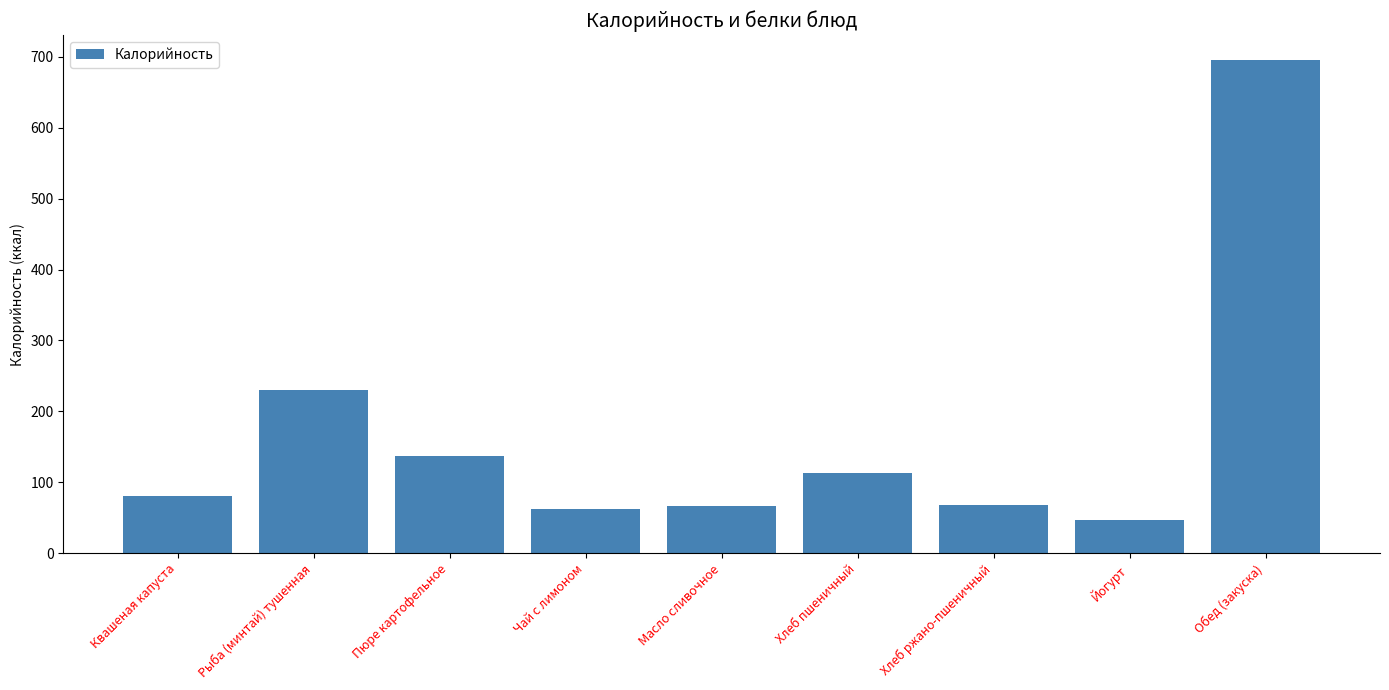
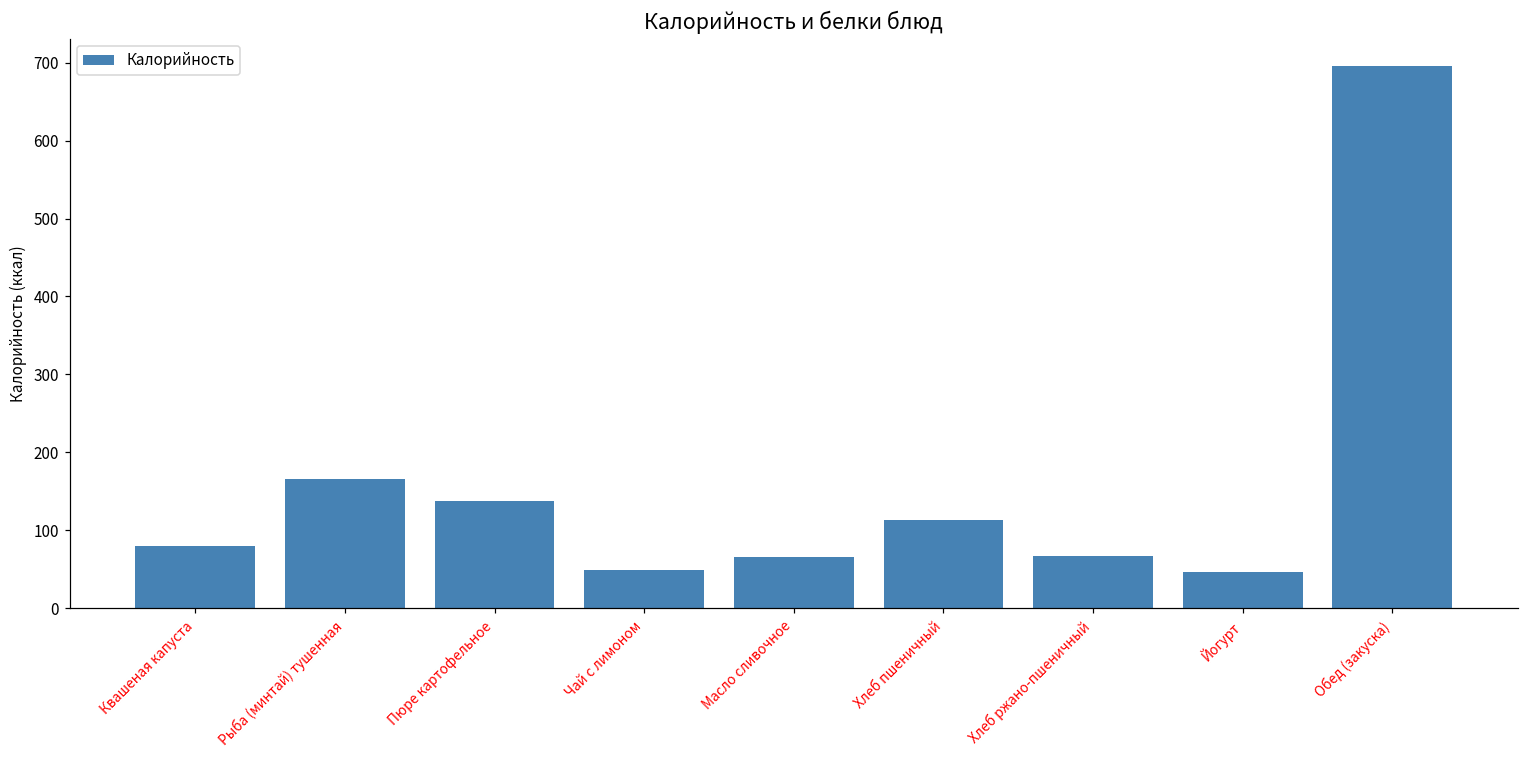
  {
    "Квашеная капуста": 80,
-   "Рыба (минтай) тушенная": 230,
+   "Рыба (минтай) тушенная": 170,
    "Пюре картофельное": 140,
-   "Чай с лимоном": 60,
+   "Чай с лимоном": 50,
    "Масло сливочное": 70,
    "Хлеб пшеничный": 110,
    "Хлеб ржано-пшеничный": 70,
    "Йогурт": 50,
    "Обед (закуска)": 700
  }
